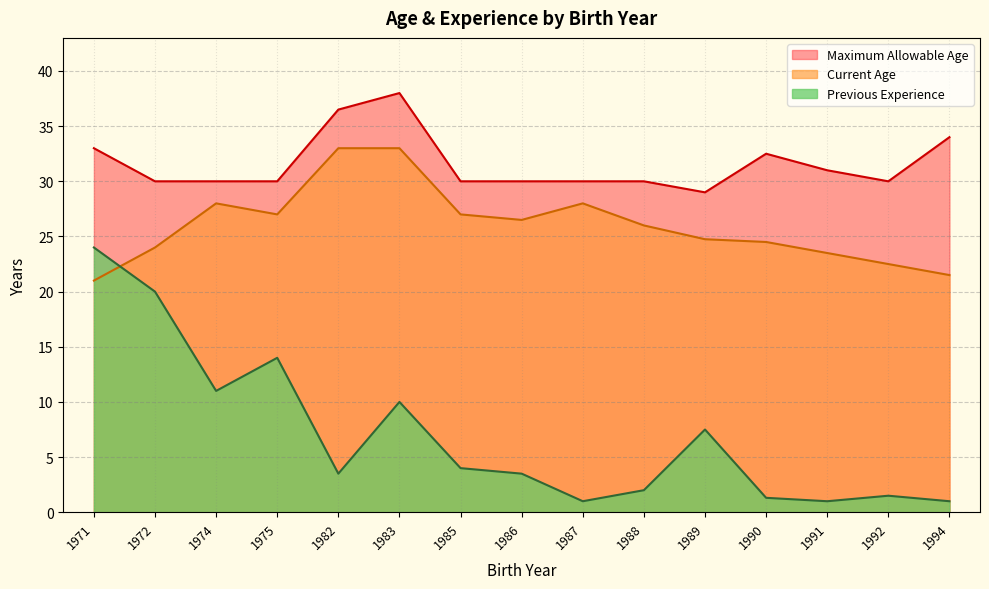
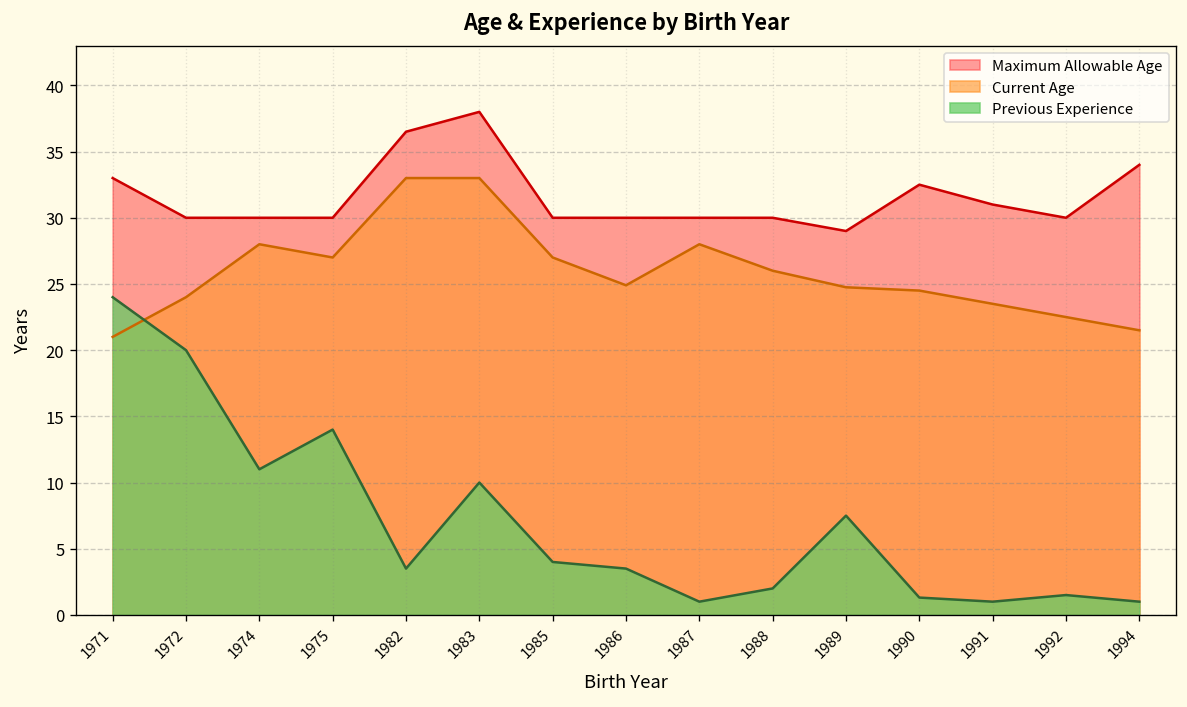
  {
    "Maximum Allowable Age": {
      "1971": 33.0,
      "1972": 30.0,
      "1974": 30.0,
      "1975": 30.0,
      "1982": 36.5,
      "1983": 38.0,
      "1985": 30.0,
      "1986": 30.0,
      "1987": 30.0,
      "1988": 30.0,
      "1989": 29.0,
      "1990": 32.5,
      "1991": 31.0,
      "1992": 30.0,
      "1994": 34.0
    },
    "Current Age": {
      "1971": 21.0,
      "1972": 24.0,
      "1974": 28.0,
      "1975": 27.0,
      "1982": 33.0,
      "1983": 33.0,
      "1985": 27.0,
-     "1986": 26.5,
+     "1986": 24.9,
      "1987": 28.0,
      "1988": 26.0,
      "1989": 24.8,
      "1990": 24.5,
      "1991": 23.5,
      "1992": 22.5,
      "1994": 21.5
    },
    "Previous Experience": {
      "1971": 24.0,
      "1972": 20.0,
      "1974": 11.0,
      "1975": 14.0,
      "1982": 3.5,
      "1983": 10.0,
      "1985": 4.0,
      "1986": 3.5,
      "1987": 1.0,
      "1988": 2.0,
      "1989": 7.5,
      "1990": 1.3,
      "1991": 1.0,
      "1992": 1.5,
      "1994": 1.0
    }
  }
